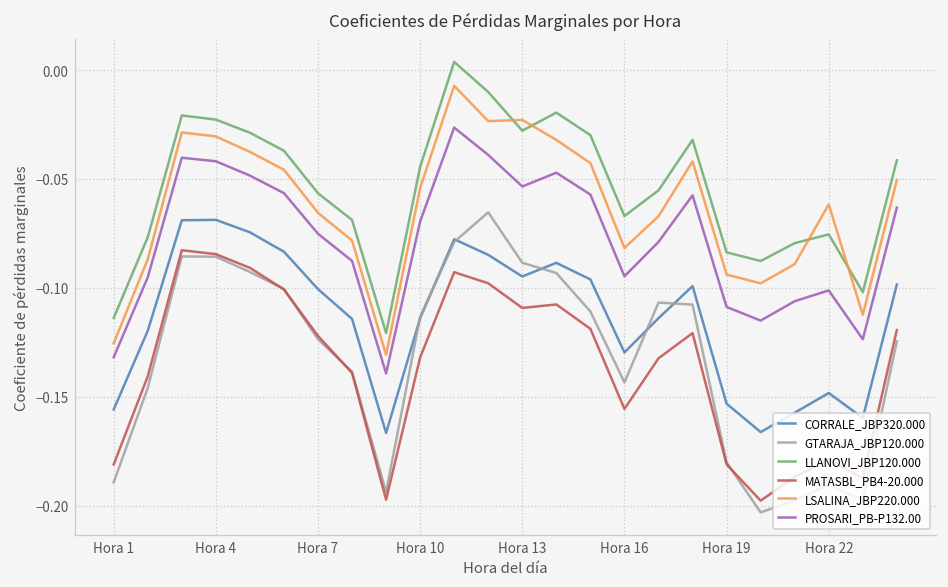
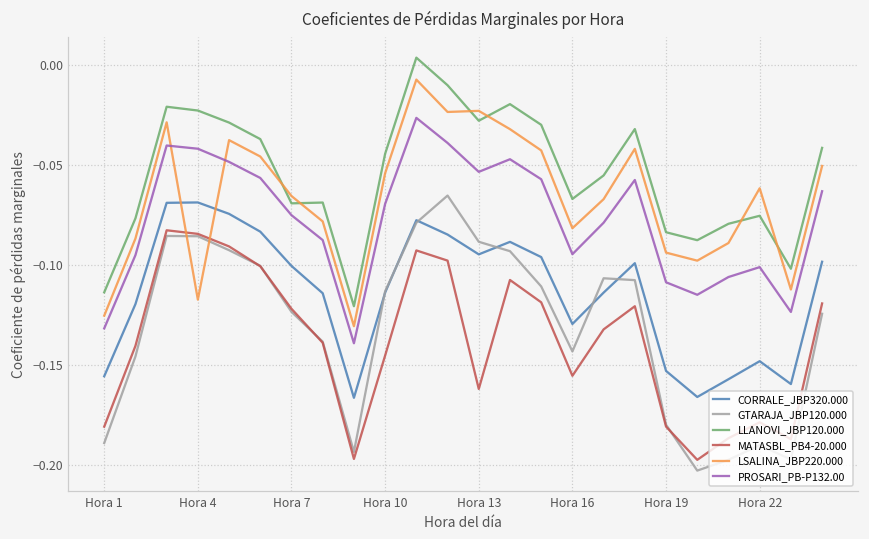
  {
    "CORRALE_JBP320.000": {
      "Hora 1": -0.156,
      "Hora 4": -0.069,
      "Hora 7": -0.101,
      "Hora 13": -0.095,
      "Hora 16": -0.130,
      "Hora 19": -0.153,
      "Hora 22": -0.148
    },
    "GTARAJA_JBP120.000": {
      "Hora 1": -0.189,
      "Hora 7": -0.124,
      "Hora 13": -0.088,
      "Hora 16": -0.143
    },
    "LLANOVI_JBP120.000": {
      "Hora 1": -0.114,
      "Hora 4": -0.023,
-     "Hora 7": -0.057,
+     "Hora 7": -0.069,
      "Hora 10": -0.044,
      "Hora 13": -0.028,
      "Hora 16": -0.067,
      "Hora 19": -0.084,
      "Hora 22": -0.075
    },
    "MATASBL_PB4-20.000": {
      "Hora 1": -0.181,
      "Hora 7": -0.122,
-     "Hora 10": -0.132,
-     "Hora 13": -0.109,
+     "Hora 10": -0.145,
+     "Hora 13": -0.162,
      "Hora 16": -0.156
    },
    "LSALINA_JBP220.000": {
      "Hora 1": -0.125,
-     "Hora 4": -0.030,
+     "Hora 4": -0.117,
      "Hora 7": -0.066,
      "Hora 10": -0.054,
      "Hora 13": -0.023,
      "Hora 16": -0.082,
      "Hora 19": -0.094,
      "Hora 22": -0.062
    },
    "PROSARI_PB-P132.00": {
      "Hora 1": -0.132,
      "Hora 4": -0.042,
      "Hora 7": -0.075,
      "Hora 10": -0.069,
      "Hora 13": -0.053,
      "Hora 16": -0.095,
      "Hora 19": -0.109,
      "Hora 22": -0.101
    }
  }
